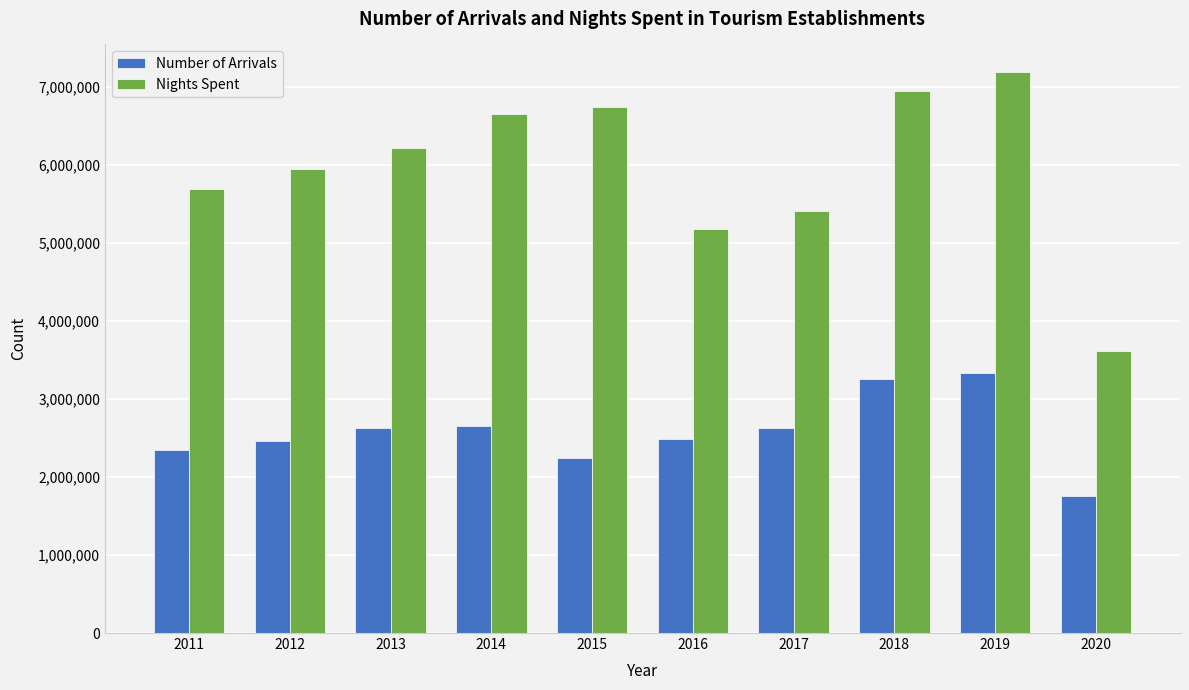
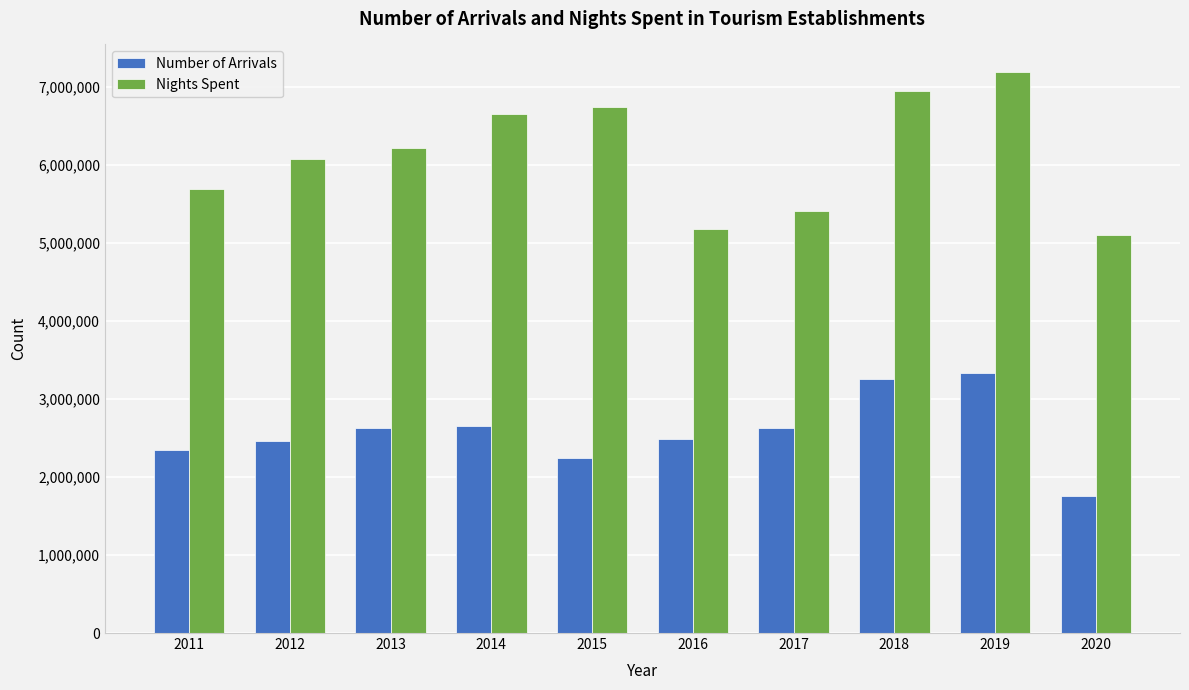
  {
    "Number of Arrivals": {
      "2011": "2,300,000",
      "2012": "2,500,000",
      "2013": "2,600,000",
      "2014": "2,600,000",
      "2015": "2,200,000",
      "2016": "2,500,000",
      "2017": "2,600,000",
      "2018": "3,300,000",
      "2019": "3,300,000",
      "2020": "1,800,000"
    },
    "Nights Spent": {
      "2011": "5,700,000",
-     "2012": "5,900,000",
+     "2012": "6,100,000",
      "2013": "6,200,000",
      "2014": "6,700,000",
      "2015": "6,700,000",
      "2016": "5,200,000",
      "2017": "5,400,000",
      "2018": "6,900,000",
      "2019": "7,200,000",
-     "2020": "3,600,000"
+     "2020": "5,100,000"
    }
  }
